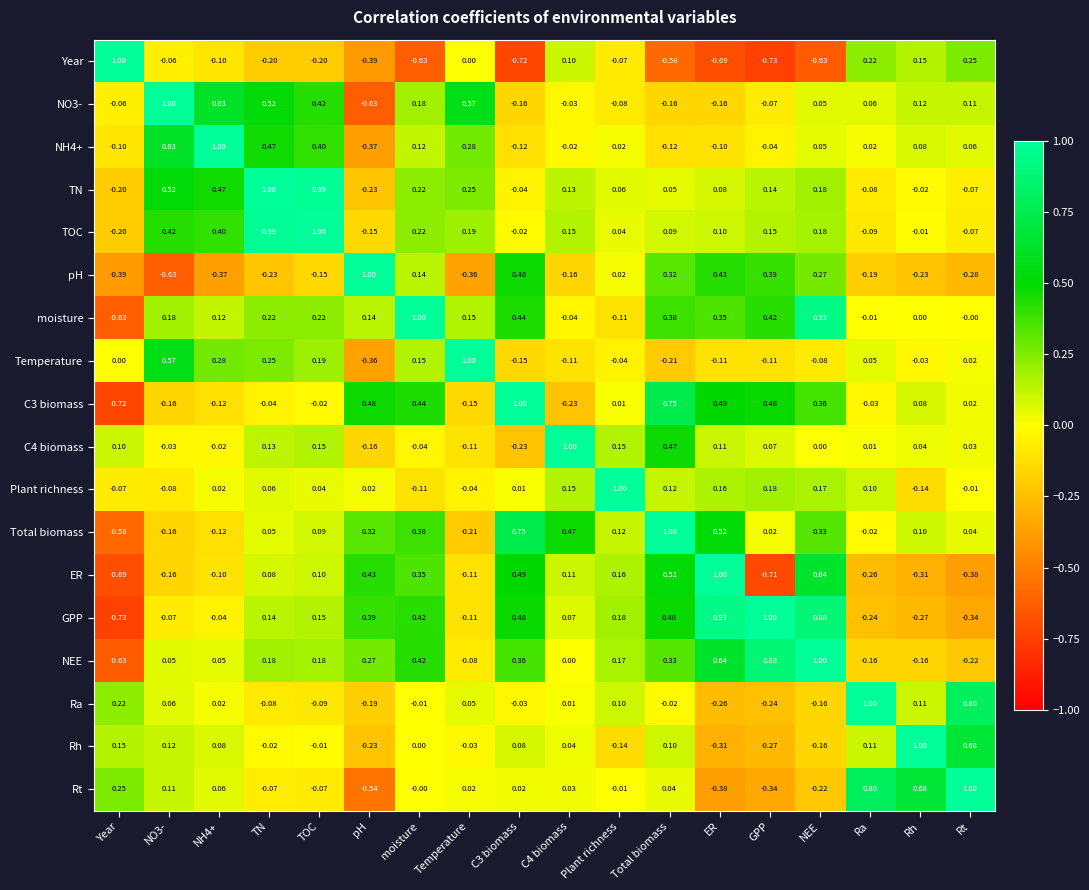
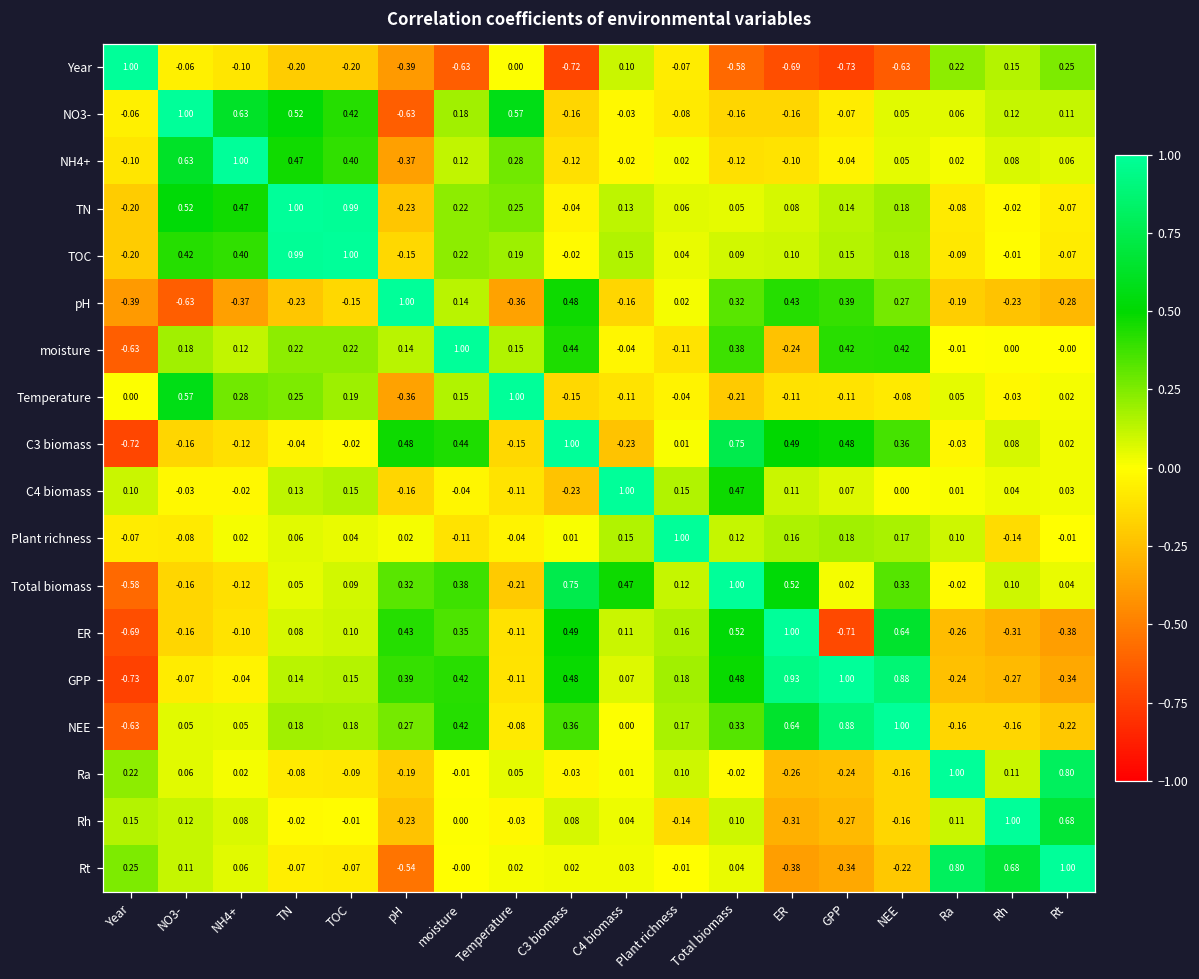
  {
    "moisture": {
      "Year": -0.63,
      "NO3-": 0.18,
      "NH4+": 0.12,
      "TN": 0.22,
      "TOC": 0.22,
      "pH": 0.14,
      "moisture": 1.00,
      "Temperature": 0.15,
      "C3 biomass": 0.44,
      "C4 biomass": -0.04,
      "Plant richness": -0.11,
      "Total biomass": 0.38,
-     "ER": 0.35,
+     "ER": -0.24,
      "GPP": 0.42,
-     "NEE": 0.93,
+     "NEE": 0.42,
      "Ra": -0.01,
      "Rh": 0.00,
      "Rt": -0.00
    }
  }
